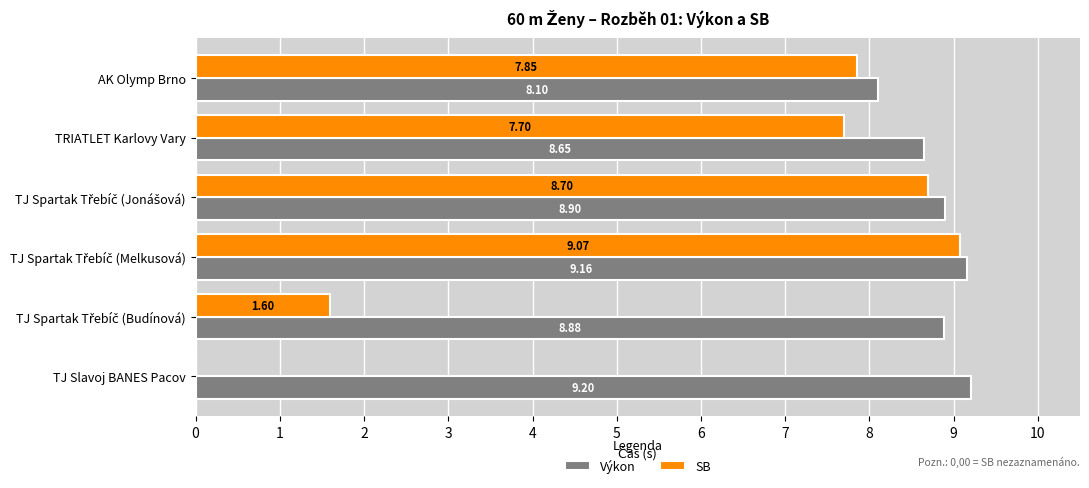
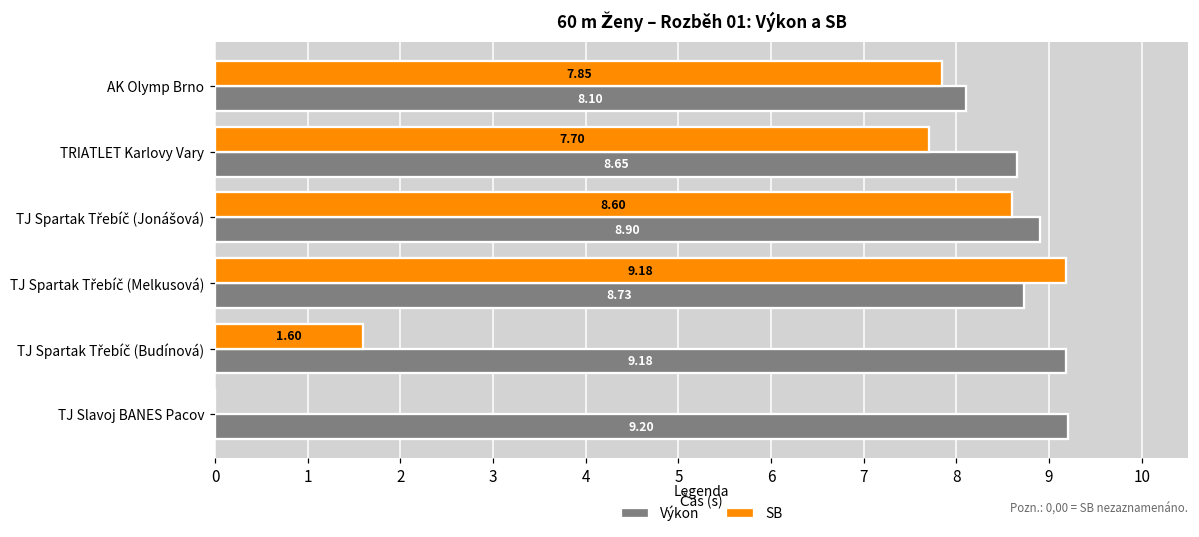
  {
    "Výkon": {
      "AK Olymp Brno": 8.10,
      "TRIATLET Karlovy Vary": 8.65,
      "TJ Spartak Třebíč (Jonášová)": 8.90,
-     "TJ Spartak Třebíč (Melkusová)": 9.16,
-     "TJ Spartak Třebíč (Budínová)": 8.88,
+     "TJ Spartak Třebíč (Melkusová)": 8.73,
+     "TJ Spartak Třebíč (Budínová)": 9.18,
      "TJ Slavoj BANES Pacov": 9.20
    },
    "SB": {
      "AK Olymp Brno": 7.85,
      "TRIATLET Karlovy Vary": 7.70,
-     "TJ Spartak Třebíč (Jonášová)": 8.70,
-     "TJ Spartak Třebíč (Melkusová)": 9.07,
+     "TJ Spartak Třebíč (Jonášová)": 8.60,
+     "TJ Spartak Třebíč (Melkusová)": 9.18,
      "TJ Spartak Třebíč (Budínová)": 1.60
    }
  }
